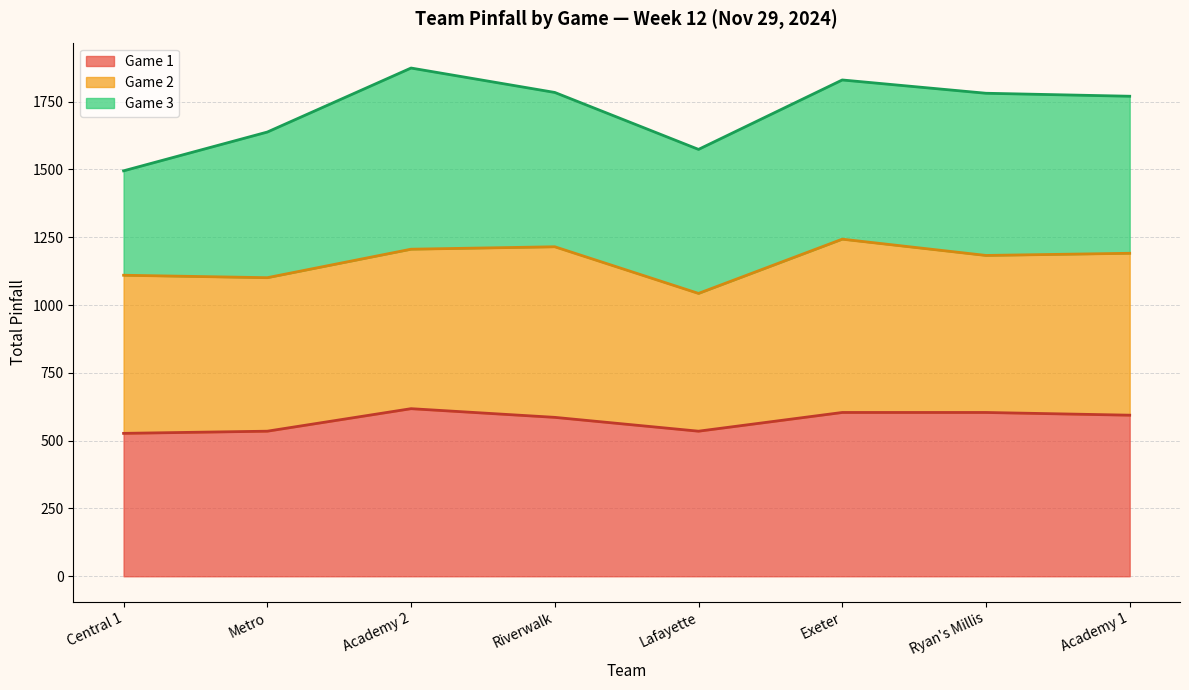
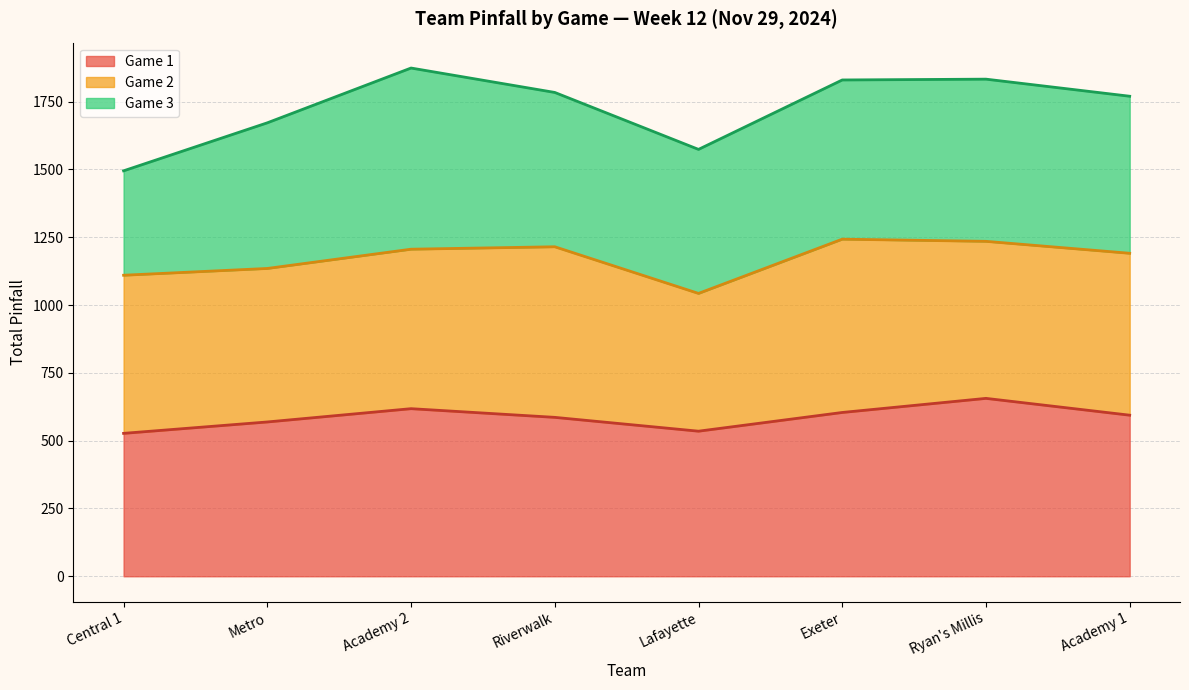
  {
    "Game 1": {
      "Central 1": 530,
-     "Metro": 540,
+     "Metro": 570,
      "Academy 2": 620,
      "Riverwalk": 590,
      "Lafayette": 540,
      "Exeter": 600,
-     "Ryan's Millis": 600,
+     "Ryan's Millis": 660,
      "Academy 1": 590
    },
    "Game 2": {
      "Central 1": 580,
      "Metro": 570,
      "Academy 2": 590,
      "Riverwalk": 630,
      "Lafayette": 510,
      "Exeter": 640,
      "Ryan's Millis": 580,
      "Academy 1": 600
    },
    "Game 3": {
      "Central 1": 390,
      "Metro": 540,
      "Academy 2": 670,
      "Riverwalk": 570,
      "Lafayette": 530,
      "Exeter": 590,
      "Ryan's Millis": 600,
      "Academy 1": 580
    }
  }
